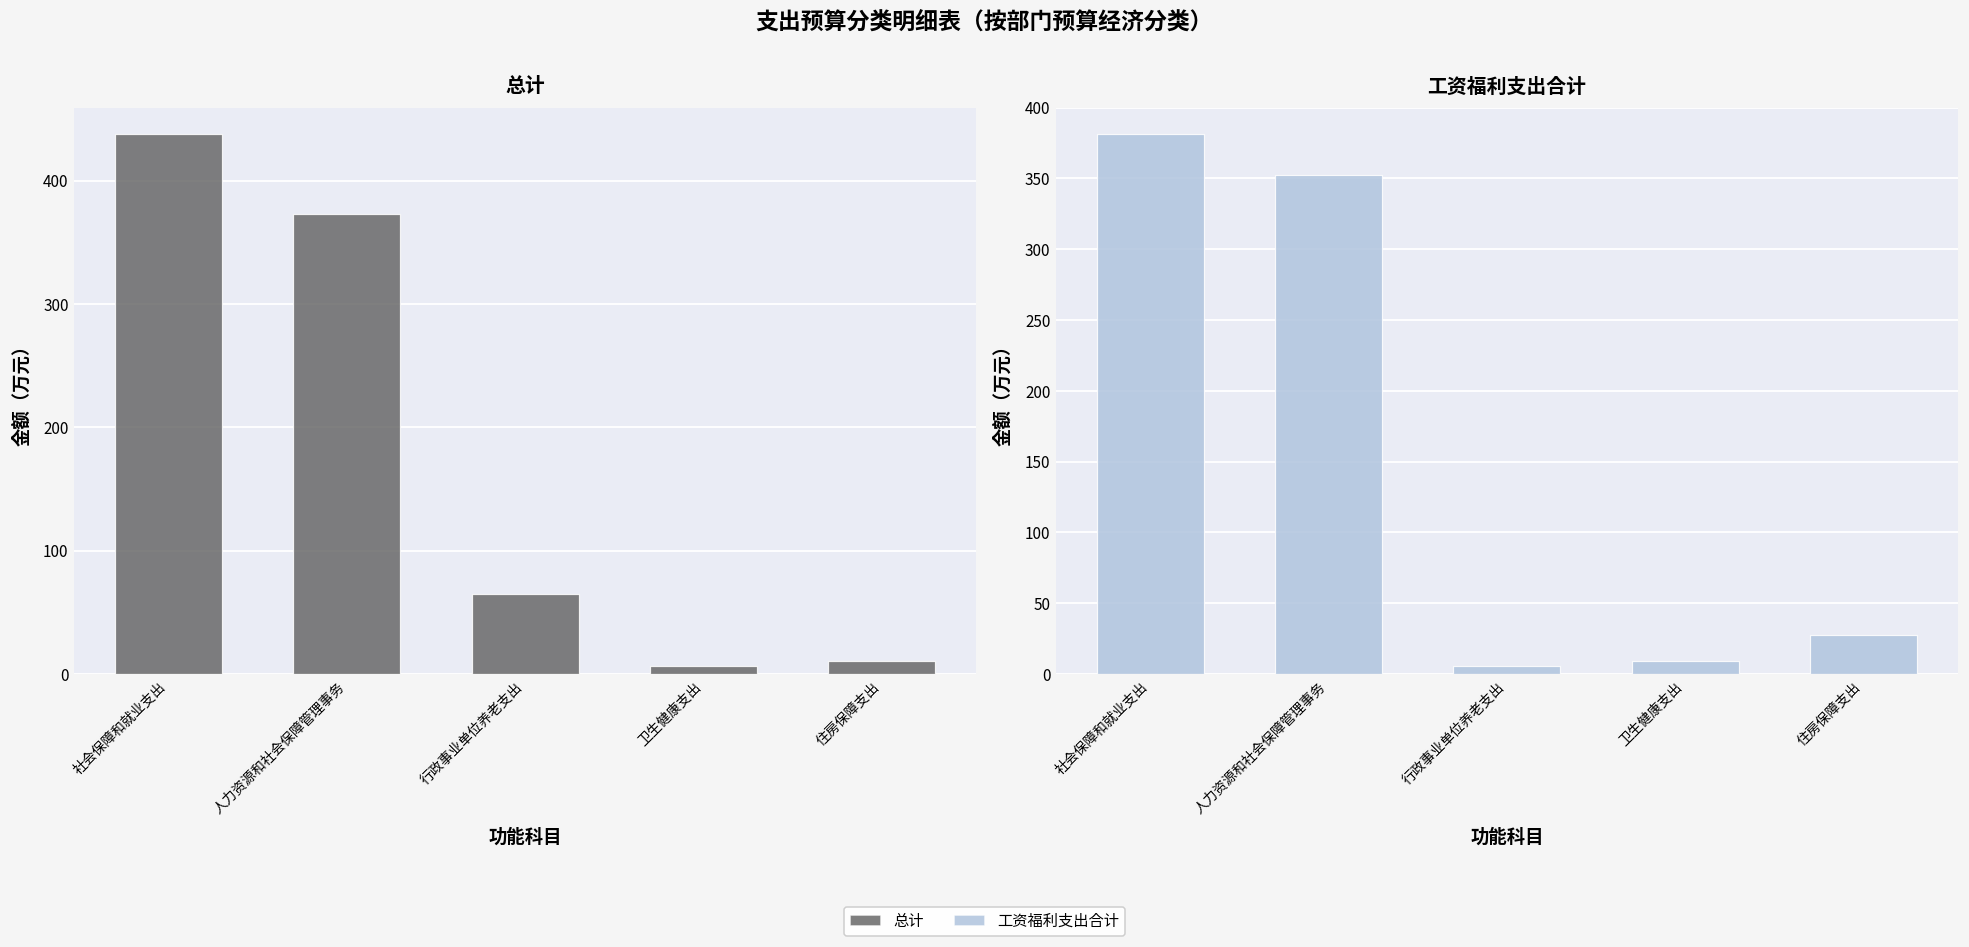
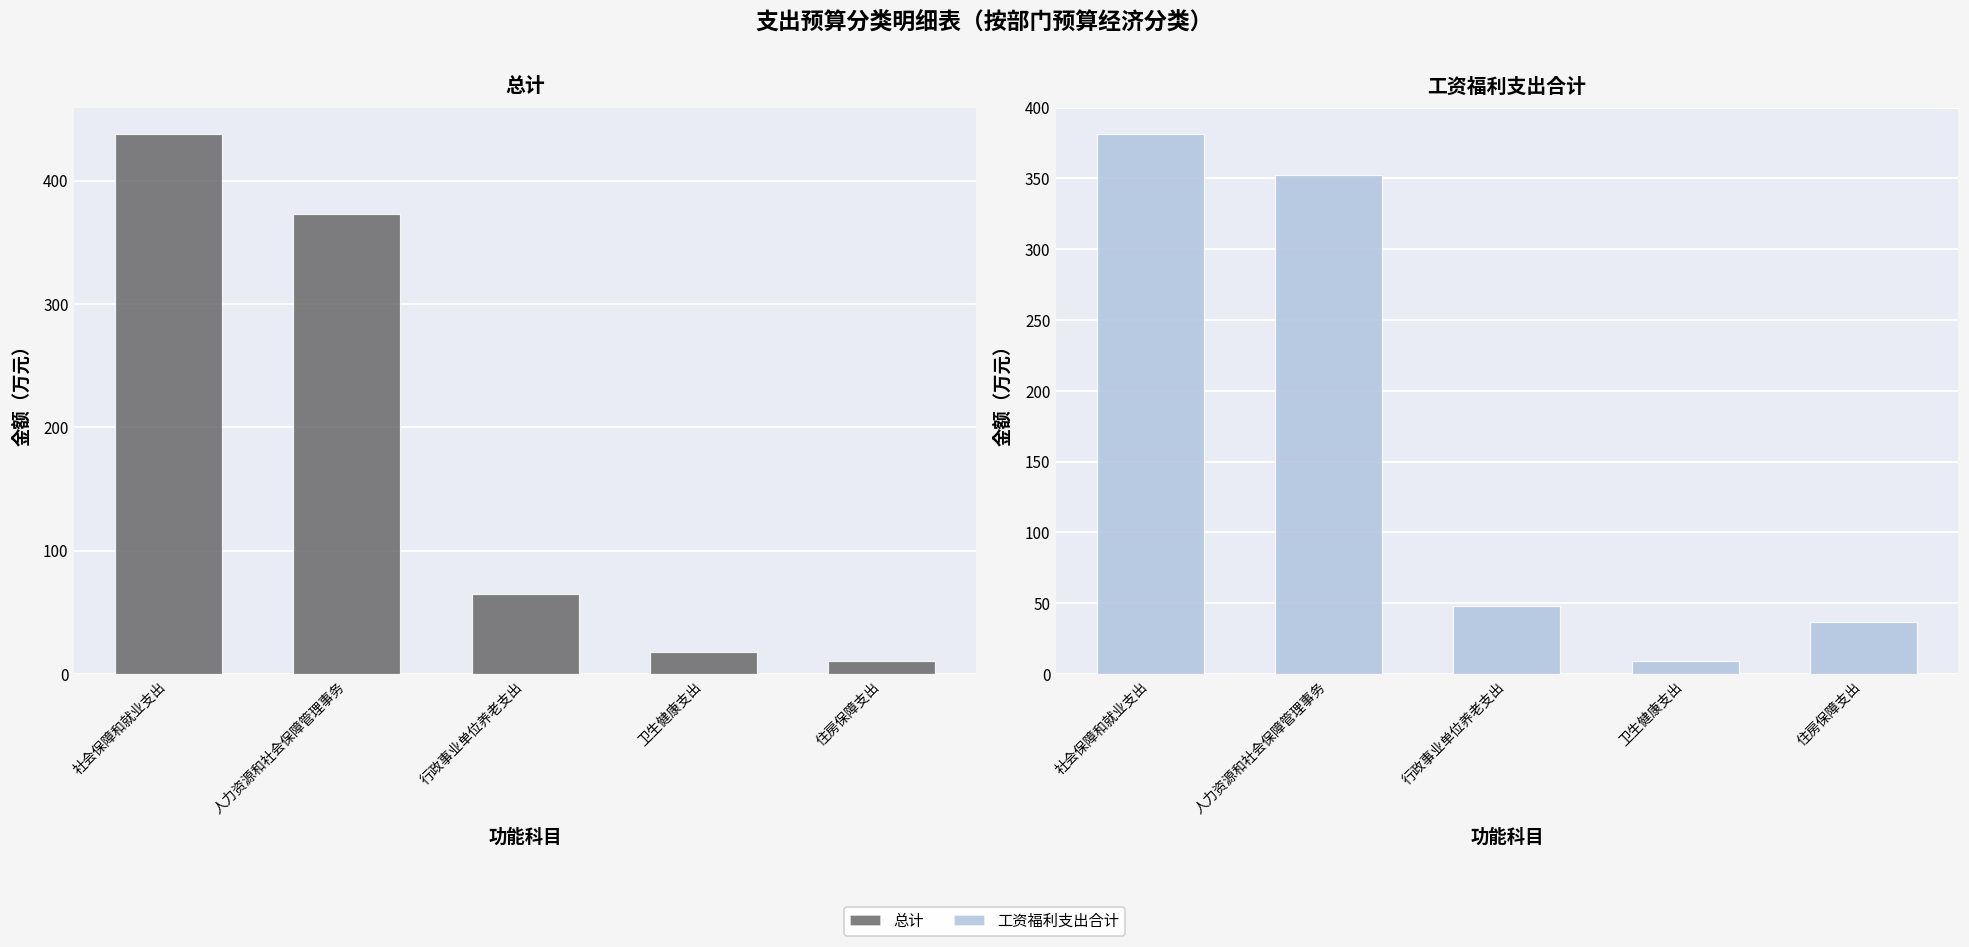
  {
    "总计": {
      "社会保障和就业支出": 437,
      "人力资源和社会保障管理事务": 373,
      "行政事业单位养老支出": 65,
-     "卫生健康支出": 7,
+     "卫生健康支出": 18,
      "住房保障支出": 11
    },
    "工资福利支出合计": {
      "社会保障和就业支出": 381,
      "人力资源和社会保障管理事务": 352,
-     "行政事业单位养老支出": 5,
+     "行政事业单位养老支出": 48,
      "卫生健康支出": 9,
-     "住房保障支出": 27
+     "住房保障支出": 37
    }
  }
